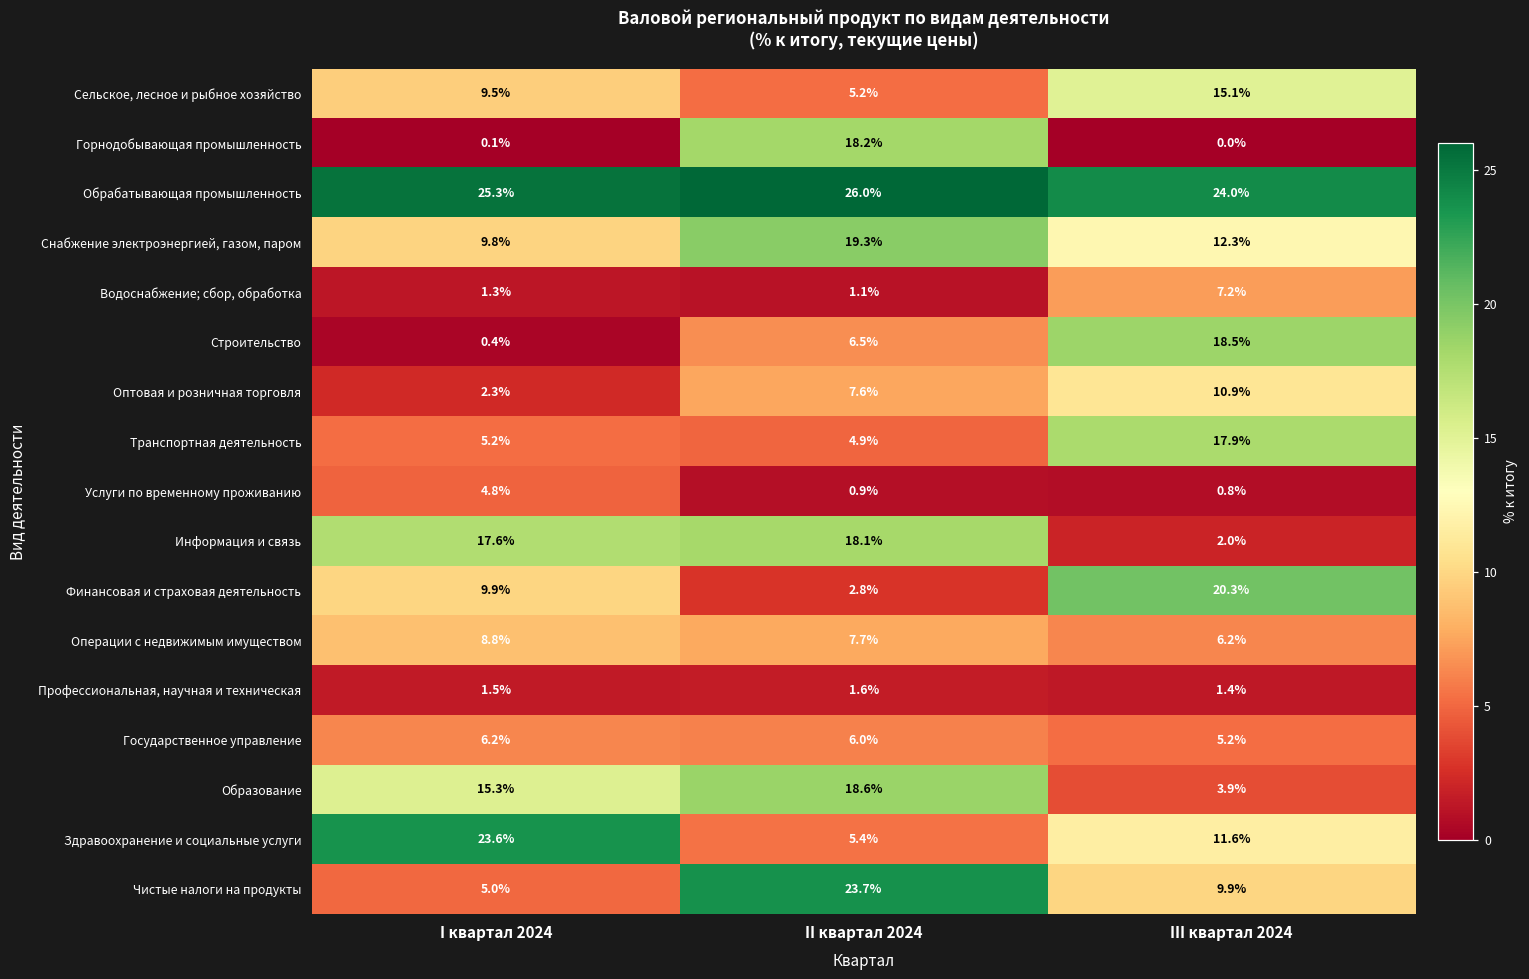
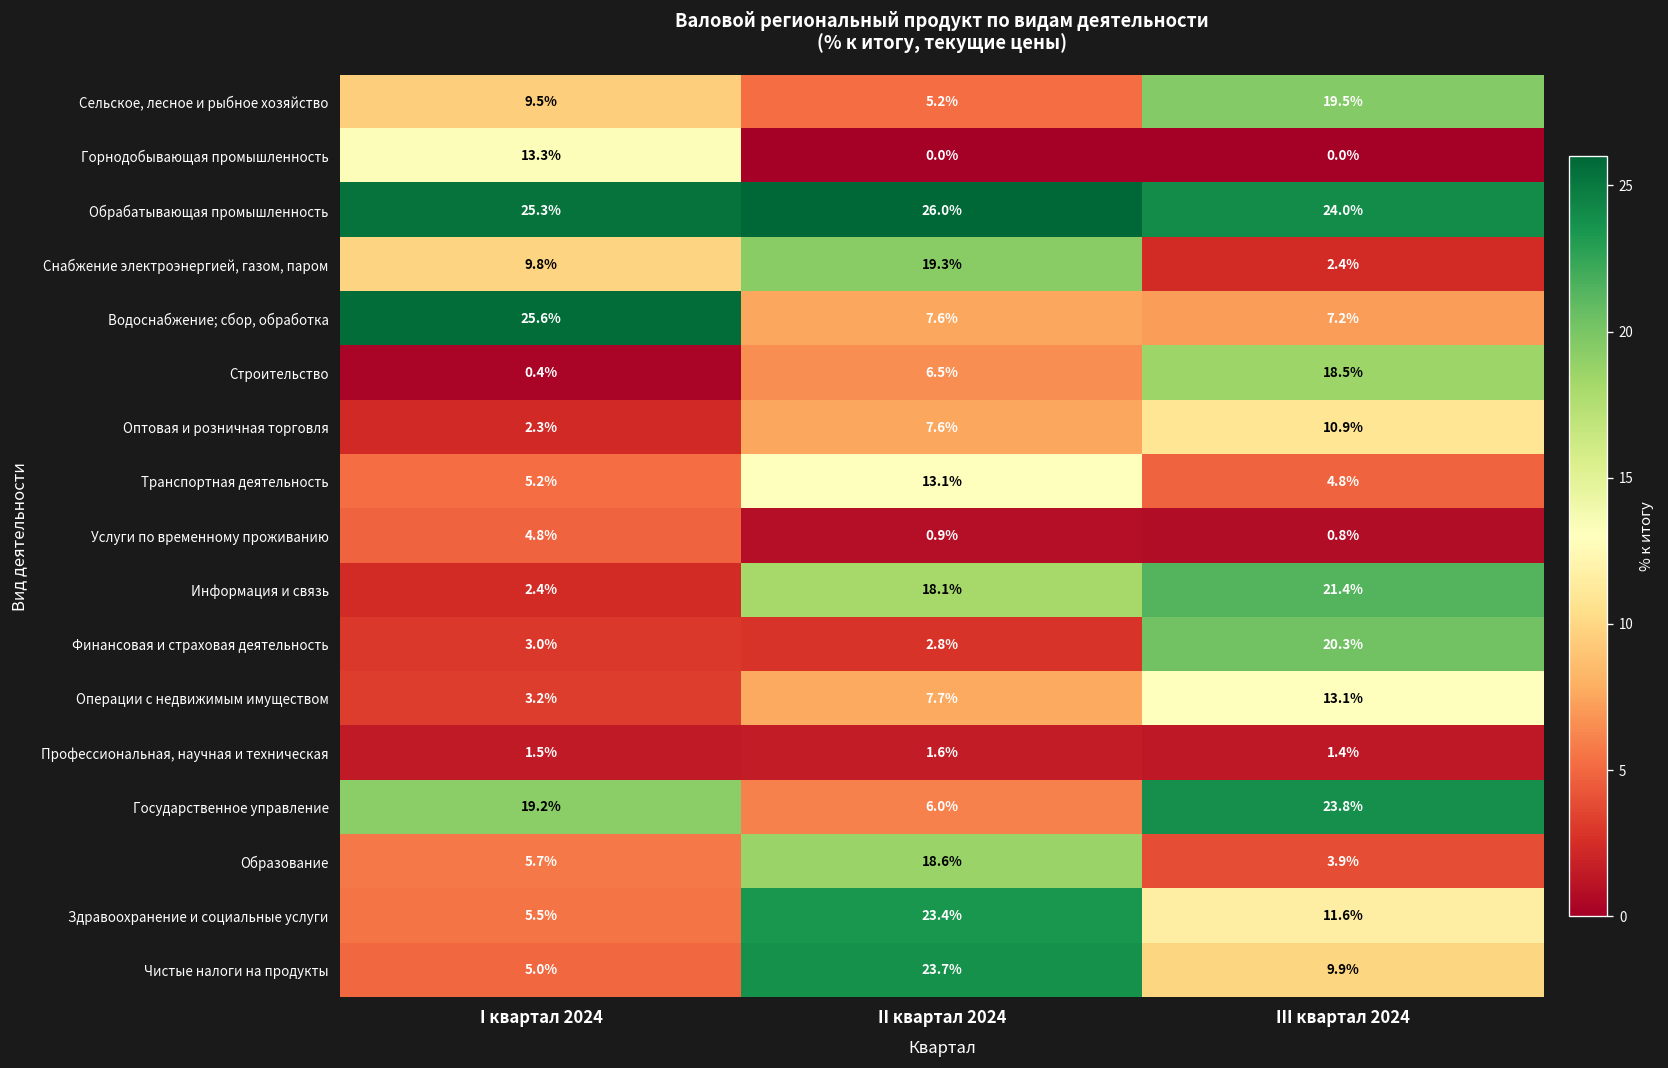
  {
    "Сельское, лесное и рыбное хозяйство": {
      "I квартал 2024": "9.5%",
      "II квартал 2024": "5.2%",
-     "III квартал 2024": "15.1%"
+     "III квартал 2024": "19.5%"
    },
    "Горнодобывающая промышленность": {
-     "I квартал 2024": "0.1%",
-     "II квартал 2024": "18.2%",
+     "I квартал 2024": "13.3%",
+     "II квартал 2024": "0.0%",
      "III квартал 2024": "0.0%"
    },
    "Обрабатывающая промышленность": {
      "I квартал 2024": "25.3%",
      "II квартал 2024": "26.0%",
      "III квартал 2024": "24.0%"
    },
    "Снабжение электроэнергией, газом, паром": {
      "I квартал 2024": "9.8%",
      "II квартал 2024": "19.3%",
-     "III квартал 2024": "12.3%"
+     "III квартал 2024": "2.4%"
    },
    "Водоснабжение; сбор, обработка": {
-     "I квартал 2024": "1.3%",
-     "II квартал 2024": "1.1%",
+     "I квартал 2024": "25.6%",
+     "II квартал 2024": "7.6%",
      "III квартал 2024": "7.2%"
    },
    "Строительство": {
      "I квартал 2024": "0.4%",
      "II квартал 2024": "6.5%",
      "III квартал 2024": "18.5%"
    },
    "Оптовая и розничная торговля": {
      "I квартал 2024": "2.3%",
      "II квартал 2024": "7.6%",
      "III квартал 2024": "10.9%"
    },
    "Транспортная деятельность": {
      "I квартал 2024": "5.2%",
-     "II квартал 2024": "4.9%",
-     "III квартал 2024": "17.9%"
+     "II квартал 2024": "13.1%",
+     "III квартал 2024": "4.8%"
    },
    "Услуги по временному проживанию": {
      "I квартал 2024": "4.8%",
      "II квартал 2024": "0.9%",
      "III квартал 2024": "0.8%"
    },
    "Информация и связь": {
-     "I квартал 2024": "17.6%",
+     "I квартал 2024": "2.4%",
      "II квартал 2024": "18.1%",
-     "III квартал 2024": "2.0%"
+     "III квартал 2024": "21.4%"
    },
    "Финансовая и страховая деятельность": {
-     "I квартал 2024": "9.9%",
+     "I квартал 2024": "3.0%",
      "II квартал 2024": "2.8%",
      "III квартал 2024": "20.3%"
    },
    "Операции с недвижимым имуществом": {
-     "I квартал 2024": "8.8%",
+     "I квартал 2024": "3.2%",
      "II квартал 2024": "7.7%",
-     "III квартал 2024": "6.2%"
+     "III квартал 2024": "13.1%"
    },
    "Профессиональная, научная и техническая": {
      "I квартал 2024": "1.5%",
      "II квартал 2024": "1.6%",
      "III квартал 2024": "1.4%"
    },
    "Государственное управление": {
-     "I квартал 2024": "6.2%",
+     "I квартал 2024": "19.2%",
      "II квартал 2024": "6.0%",
-     "III квартал 2024": "5.2%"
+     "III квартал 2024": "23.8%"
    },
    "Образование": {
-     "I квартал 2024": "15.3%",
+     "I квартал 2024": "5.7%",
      "II квартал 2024": "18.6%",
      "III квартал 2024": "3.9%"
    },
    "Здравоохранение и социальные услуги": {
-     "I квартал 2024": "23.6%",
-     "II квартал 2024": "5.4%",
+     "I квартал 2024": "5.5%",
+     "II квартал 2024": "23.4%",
      "III квартал 2024": "11.6%"
    },
    "Чистые налоги на продукты": {
      "I квартал 2024": "5.0%",
      "II квартал 2024": "23.7%",
      "III квартал 2024": "9.9%"
    }
  }
